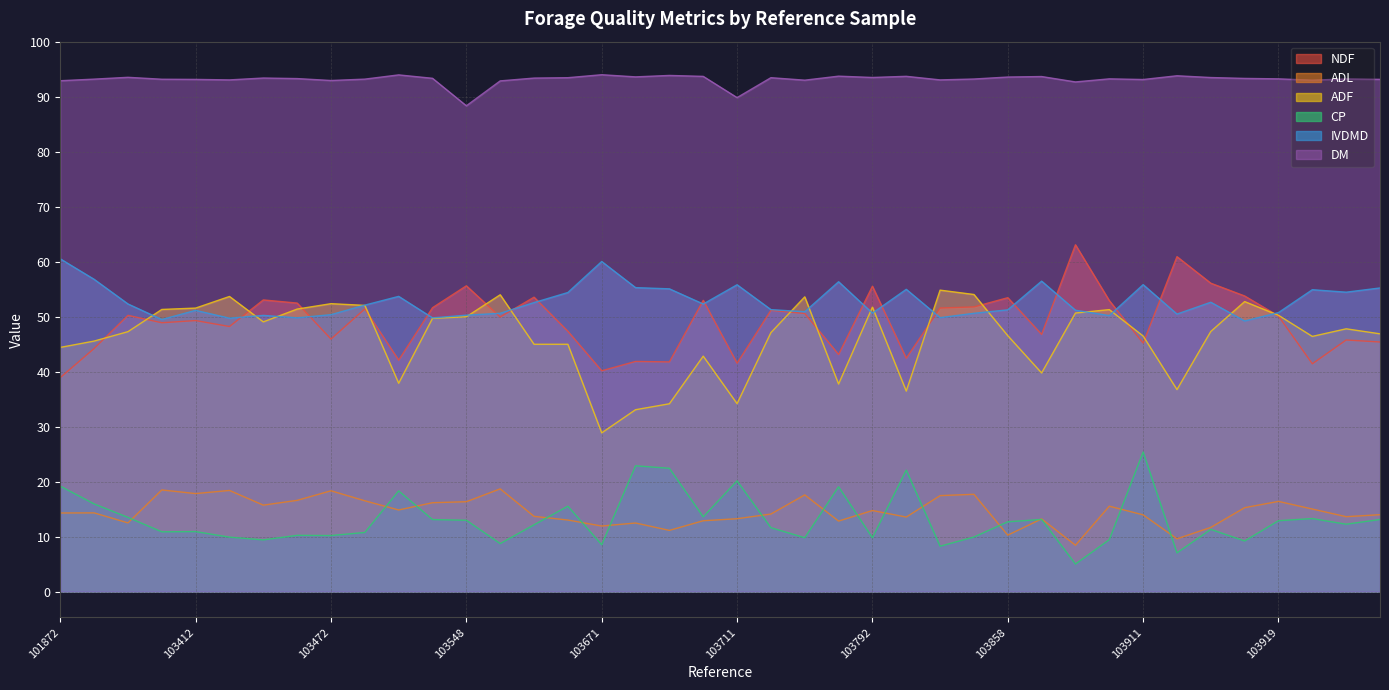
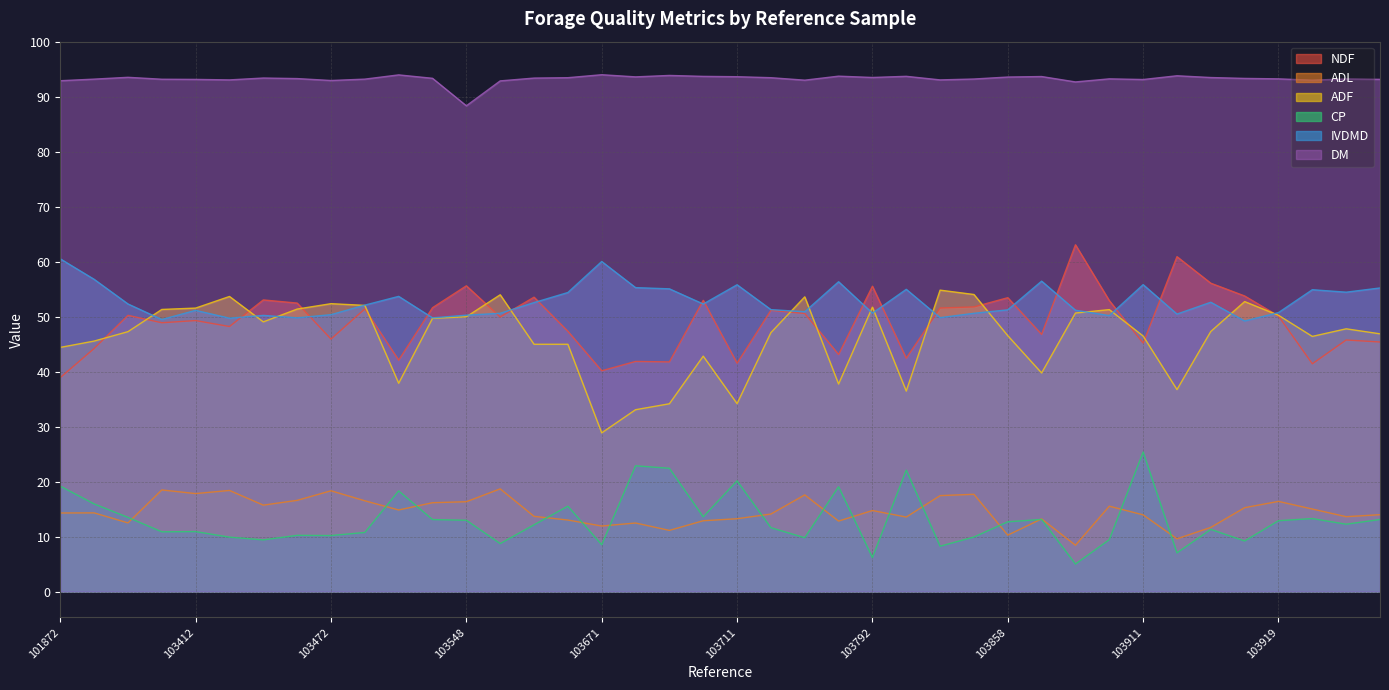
  {
    "ADF": {
      "101872": 44,
      "103472": 52,
      "103671": 29,
      "103711": 34,
      "103792": 52,
      "103858": 47,
      "103911": 46
    },
    "CP": {
      "101872": 19,
      "103412": 11,
      "103472": 10,
      "103548": 13,
      "103671": 9,
      "103711": 20,
-     "103792": 10,
+     "103792": 6,
      "103858": 13,
      "103911": 25,
      "103919": 13
    },
    "IVDMD": {
      "101872": 61,
      "103472": 50,
      "103671": 60,
      "103711": 56,
      "103792": 51,
      "103858": 51,
      "103911": 56,
      "103919": 51
    },
    "DM": {
      "101872": 93,
      "103412": 93,
      "103472": 93,
      "103548": 88,
      "103671": 94,
-     "103711": 90,
+     "103711": 94,
      "103792": 93,
      "103858": 94,
      "103911": 93,
      "103919": 93
    }
  }
